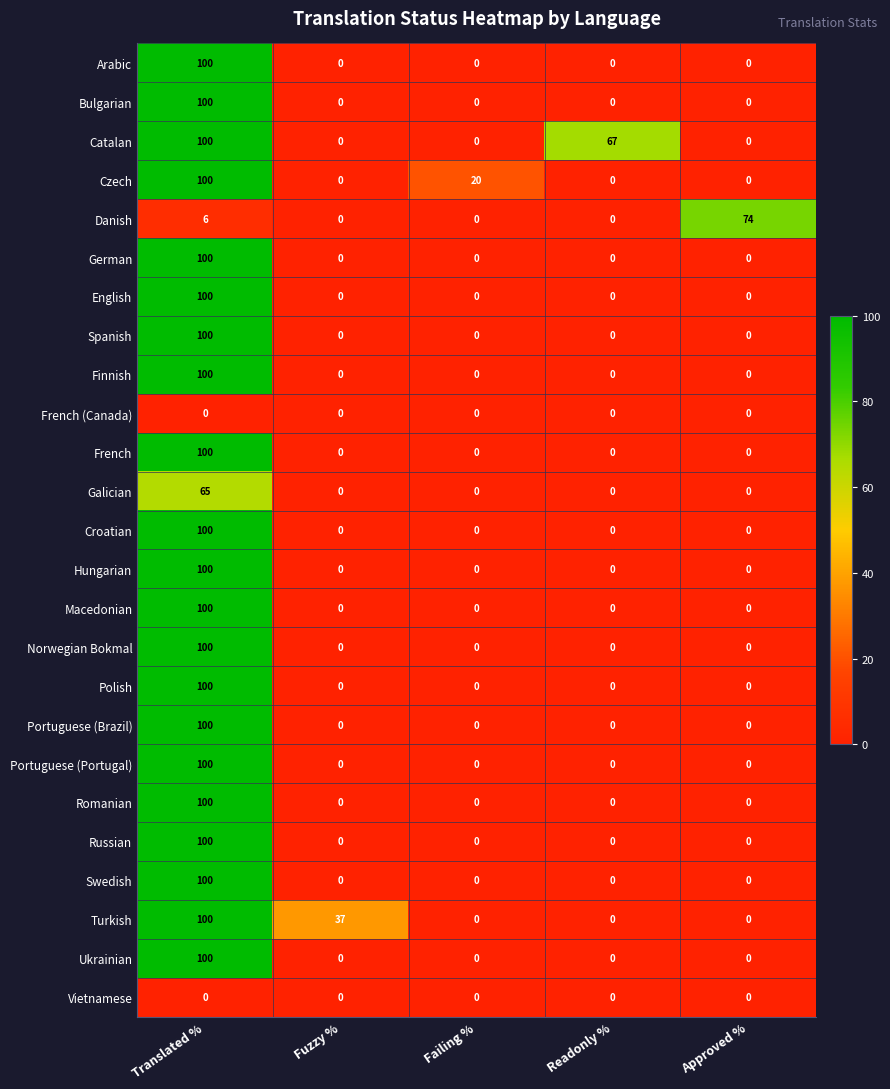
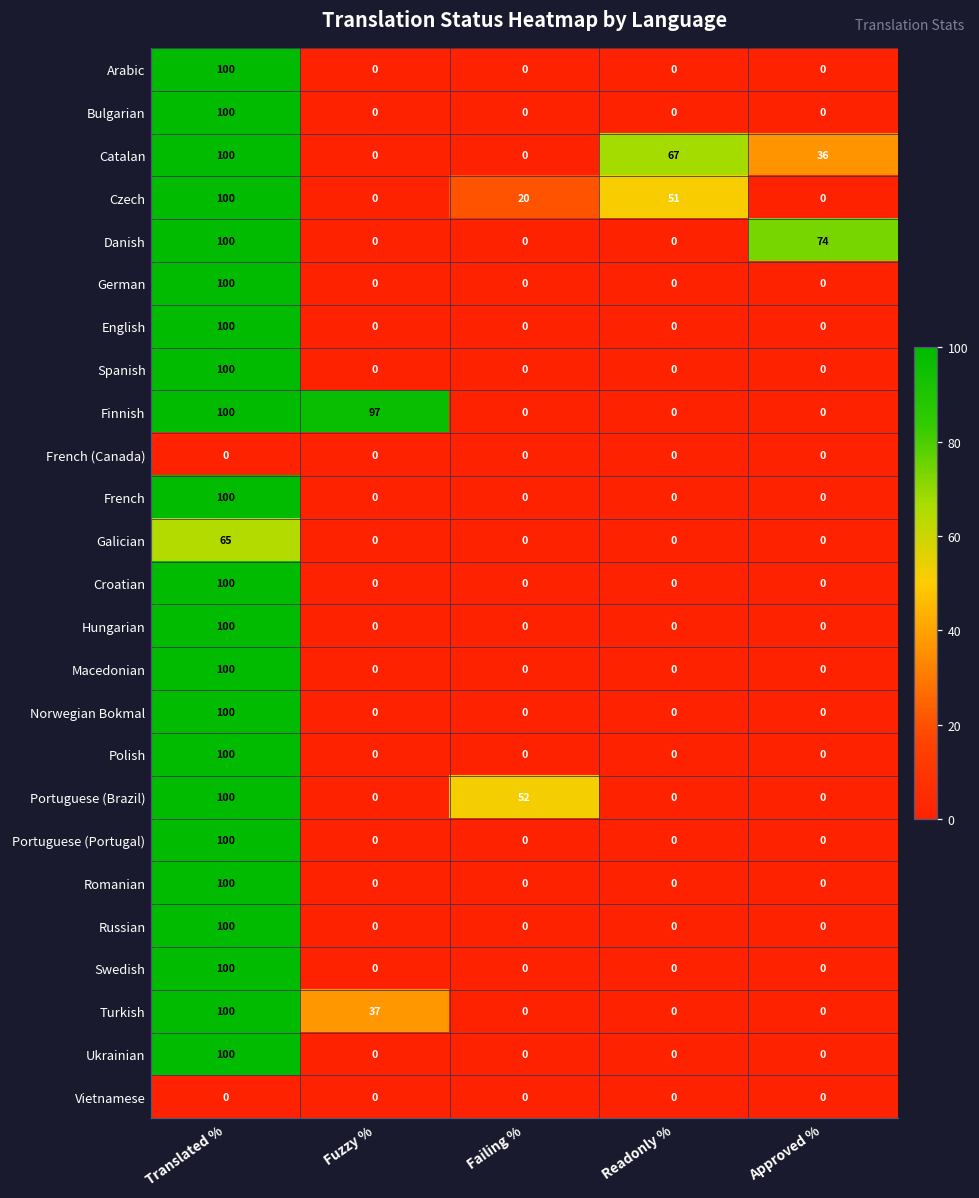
  {
    "Arabic": {
      "Translated %": 100,
      "Fuzzy %": 0,
      "Failing %": 0,
      "Readonly %": 0,
      "Approved %": 0
    },
    "Bulgarian": {
      "Translated %": 100,
      "Fuzzy %": 0,
      "Failing %": 0,
      "Readonly %": 0,
      "Approved %": 0
    },
    "Catalan": {
      "Translated %": 100,
      "Fuzzy %": 0,
      "Failing %": 0,
      "Readonly %": 67,
-     "Approved %": 0
+     "Approved %": 36
    },
    "Czech": {
      "Translated %": 100,
      "Fuzzy %": 0,
      "Failing %": 20,
-     "Readonly %": 0,
+     "Readonly %": 51,
      "Approved %": 0
    },
    "Danish": {
-     "Translated %": 6,
+     "Translated %": 100,
      "Fuzzy %": 0,
      "Failing %": 0,
      "Readonly %": 0,
      "Approved %": 74
    },
    "German": {
      "Translated %": 100,
      "Fuzzy %": 0,
      "Failing %": 0,
      "Readonly %": 0,
      "Approved %": 0
    },
    "English": {
      "Translated %": 100,
      "Fuzzy %": 0,
      "Failing %": 0,
      "Readonly %": 0,
      "Approved %": 0
    },
    "Spanish": {
      "Translated %": 100,
      "Fuzzy %": 0,
      "Failing %": 0,
      "Readonly %": 0,
      "Approved %": 0
    },
    "Finnish": {
      "Translated %": 100,
-     "Fuzzy %": 0,
+     "Fuzzy %": 97,
      "Failing %": 0,
      "Readonly %": 0,
      "Approved %": 0
    },
    "French (Canada)": {
      "Translated %": 0,
      "Fuzzy %": 0,
      "Failing %": 0,
      "Readonly %": 0,
      "Approved %": 0
    },
    "French": {
      "Translated %": 100,
      "Fuzzy %": 0,
      "Failing %": 0,
      "Readonly %": 0,
      "Approved %": 0
    },
    "Galician": {
      "Translated %": 65,
      "Fuzzy %": 0,
      "Failing %": 0,
      "Readonly %": 0,
      "Approved %": 0
    },
    "Croatian": {
      "Translated %": 100,
      "Fuzzy %": 0,
      "Failing %": 0,
      "Readonly %": 0,
      "Approved %": 0
    },
    "Hungarian": {
      "Translated %": 100,
      "Fuzzy %": 0,
      "Failing %": 0,
      "Readonly %": 0,
      "Approved %": 0
    },
    "Macedonian": {
      "Translated %": 100,
      "Fuzzy %": 0,
      "Failing %": 0,
      "Readonly %": 0,
      "Approved %": 0
    },
    "Norwegian Bokmal": {
      "Translated %": 100,
      "Fuzzy %": 0,
      "Failing %": 0,
      "Readonly %": 0,
      "Approved %": 0
    },
    "Polish": {
      "Translated %": 100,
      "Fuzzy %": 0,
      "Failing %": 0,
      "Readonly %": 0,
      "Approved %": 0
    },
    "Portuguese (Brazil)": {
      "Translated %": 100,
      "Fuzzy %": 0,
-     "Failing %": 0,
+     "Failing %": 52,
      "Readonly %": 0,
      "Approved %": 0
    },
    "Portuguese (Portugal)": {
      "Translated %": 100,
      "Fuzzy %": 0,
      "Failing %": 0,
      "Readonly %": 0,
      "Approved %": 0
    },
    "Romanian": {
      "Translated %": 100,
      "Fuzzy %": 0,
      "Failing %": 0,
      "Readonly %": 0,
      "Approved %": 0
    },
    "Russian": {
      "Translated %": 100,
      "Fuzzy %": 0,
      "Failing %": 0,
      "Readonly %": 0,
      "Approved %": 0
    },
    "Swedish": {
      "Translated %": 100,
      "Fuzzy %": 0,
      "Failing %": 0,
      "Readonly %": 0,
      "Approved %": 0
    },
    "Turkish": {
      "Translated %": 100,
      "Fuzzy %": 37,
      "Failing %": 0,
      "Readonly %": 0,
      "Approved %": 0
    },
    "Ukrainian": {
      "Translated %": 100,
      "Fuzzy %": 0,
      "Failing %": 0,
      "Readonly %": 0,
      "Approved %": 0
    },
    "Vietnamese": {
      "Translated %": 0,
      "Fuzzy %": 0,
      "Failing %": 0,
      "Readonly %": 0,
      "Approved %": 0
    }
  }
